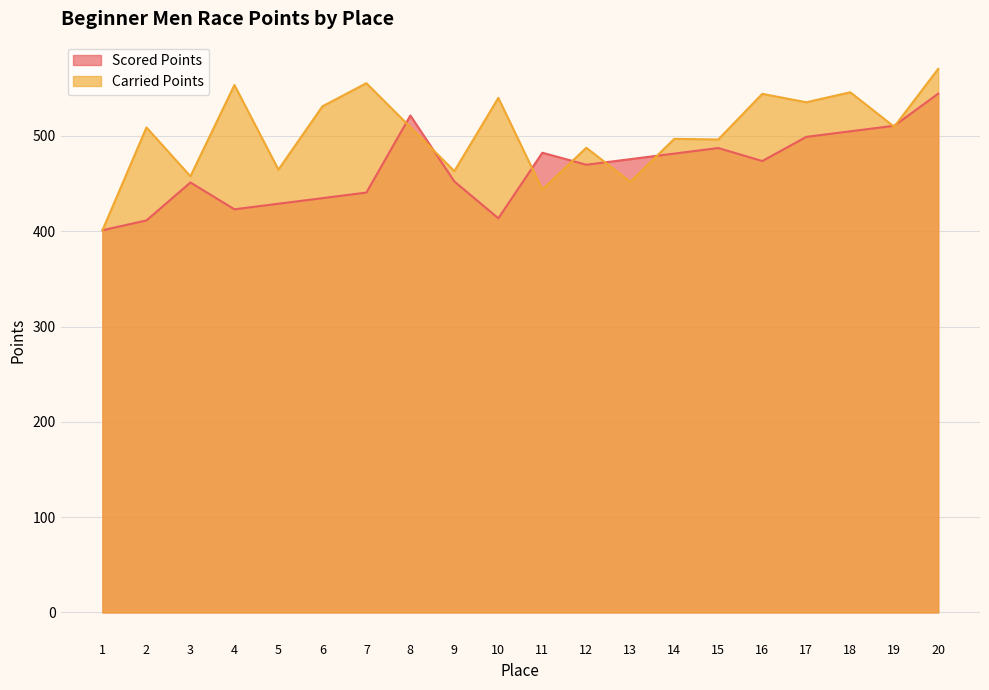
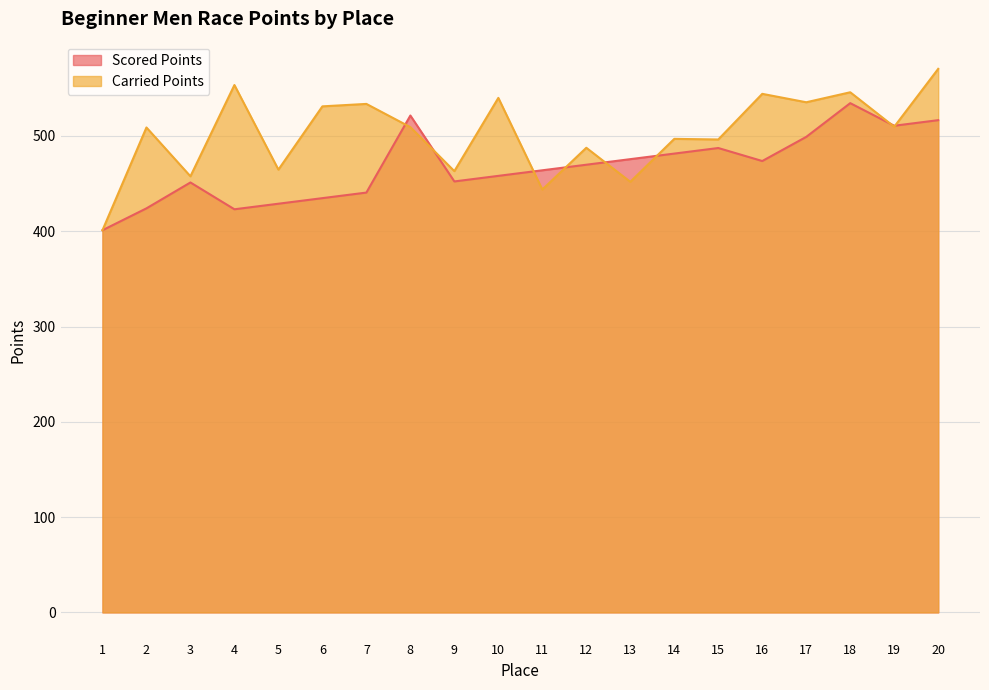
  {
    "Scored Points": {
-     "2": 410,
+     "2": 420,
      "3": 450,
      "4": 420,
      "5": 430,
      "6": 430,
      "7": 440,
      "8": 520,
      "9": 450,
-     "10": 410,
-     "11": 480,
+     "10": 460,
+     "11": 460,
      "12": 470,
      "13": 480,
      "14": 480,
      "15": 490,
      "16": 470,
      "17": 500,
-     "18": 500,
-     "20": 540
+     "18": 530,
+     "20": 520
    },
    "Carried Points": {
      "2": 510,
      "3": 460,
      "4": 550,
      "5": 460,
      "6": 530,
-     "7": 560,
+     "7": 530,
      "8": 510,
      "9": 460,
      "10": 540,
      "11": 440,
      "12": 490,
      "13": 450,
      "14": 500,
      "15": 500,
      "16": 540,
      "17": 540,
      "18": 550,
      "20": 570
    }
  }
